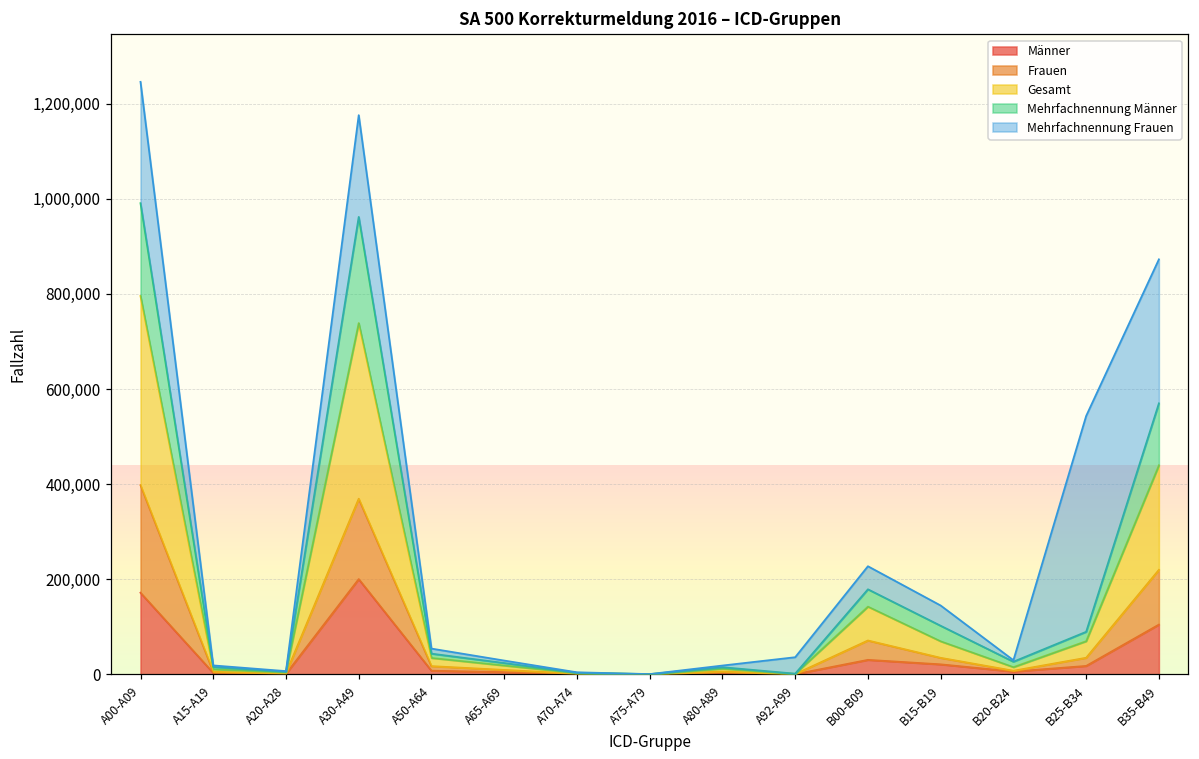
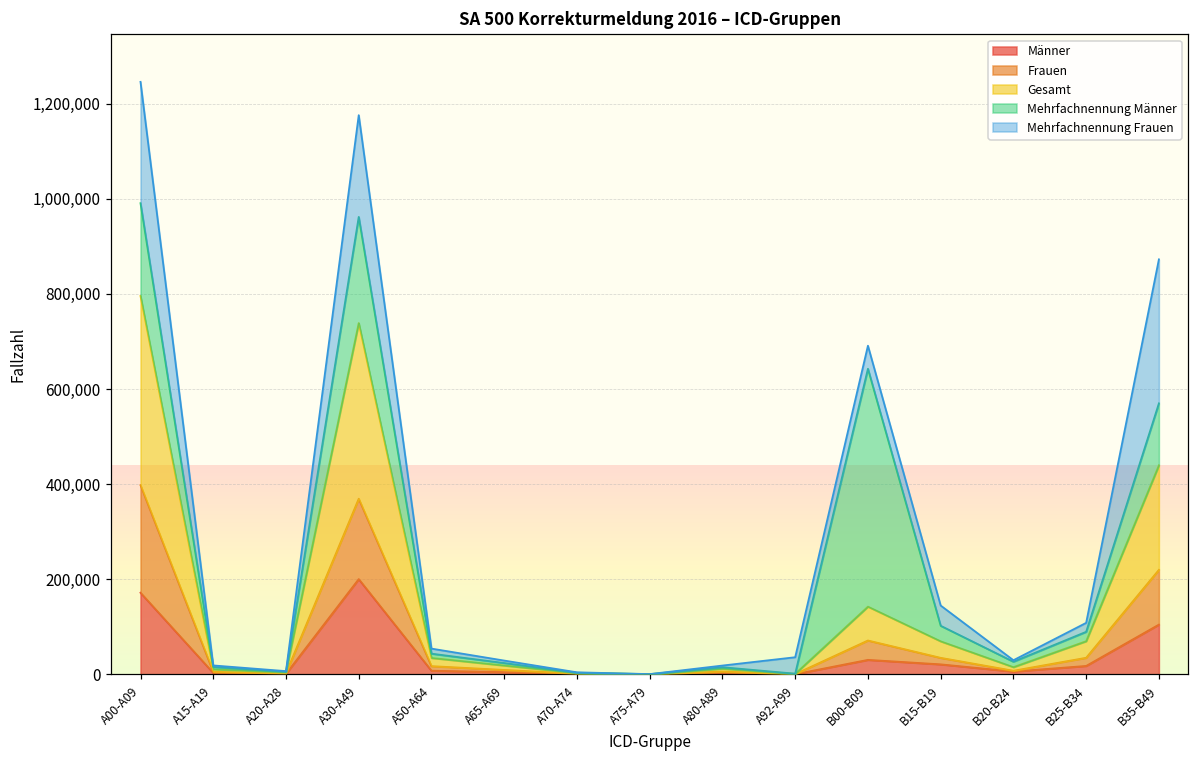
  {
    "Gesamt": {
      "A00-A09": "400,000",
      "A30-A49": "370,000",
      "A50-A64": "20,000",
      "B00-B09": "70,000",
      "B15-B19": "30,000",
      "B20-B24": "10,000",
      "B25-B34": "30,000",
      "B35-B49": "220,000"
    },
    "Mehrfachnennung Männer": {
      "A00-A09": "200,000",
      "A30-A49": "220,000",
      "A50-A64": "10,000",
-     "B00-B09": "40,000",
+     "B00-B09": "500,000",
      "B15-B19": "30,000",
      "B25-B34": "20,000",
      "B35-B49": "130,000"
    },
    "Mehrfachnennung Frauen": {
      "A00-A09": "260,000",
      "A30-A49": "210,000",
      "A50-A64": "10,000",
      "A92-A99": "30,000",
      "B00-B09": "50,000",
      "B15-B19": "40,000",
-     "B25-B34": "450,000",
+     "B25-B34": "20,000",
      "B35-B49": "300,000"
    }
  }
